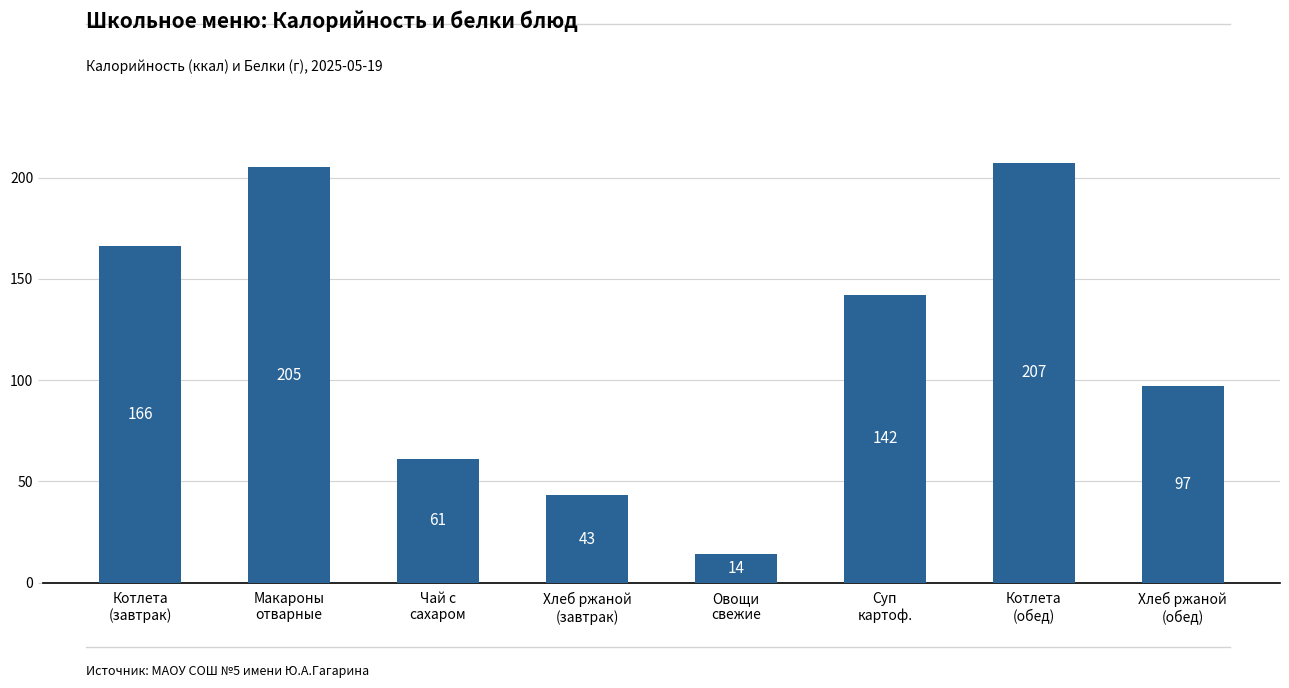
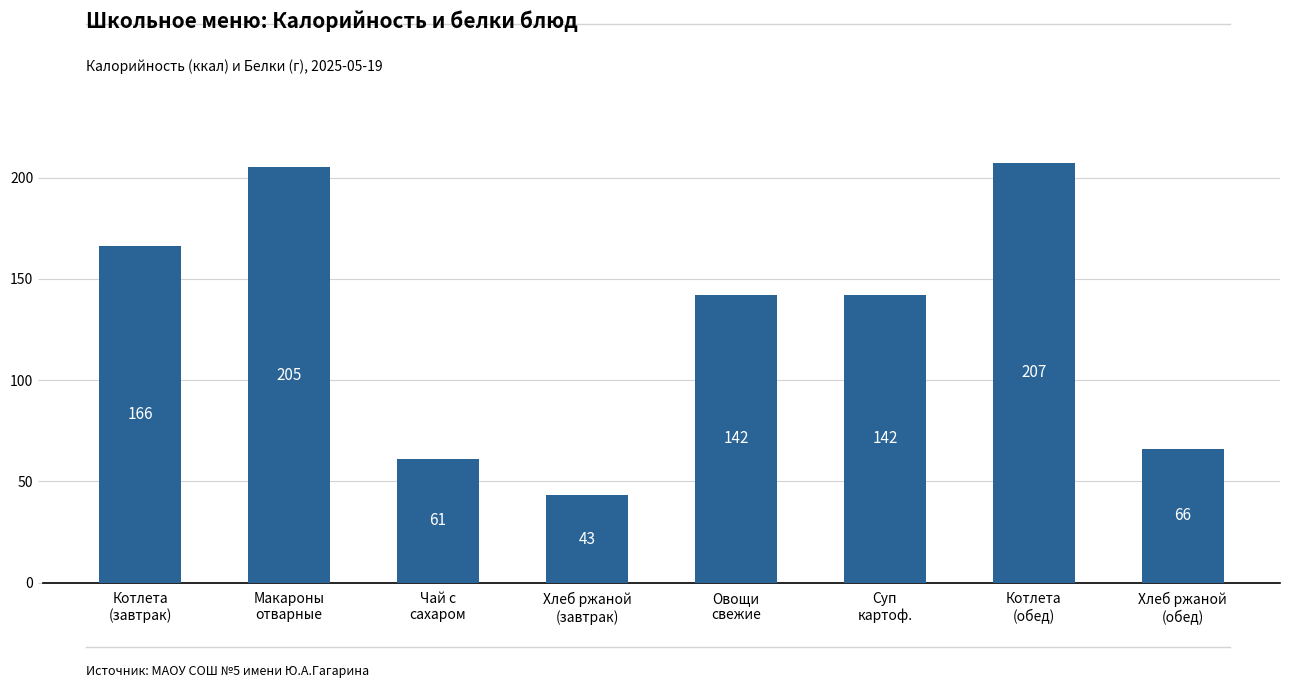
  {
    "Котлета (завтрак)": 166,
    "Макароны отварные": 205,
    "Чай с сахаром": 61,
    "Хлеб ржаной (завтрак)": 43,
-   "Овощи свежие": 14,
+   "Овощи свежие": 142,
    "Суп картоф.": 142,
    "Котлета (обед)": 207,
-   "Хлеб ржаной (обед)": 97
+   "Хлеб ржаной (обед)": 66
  }
